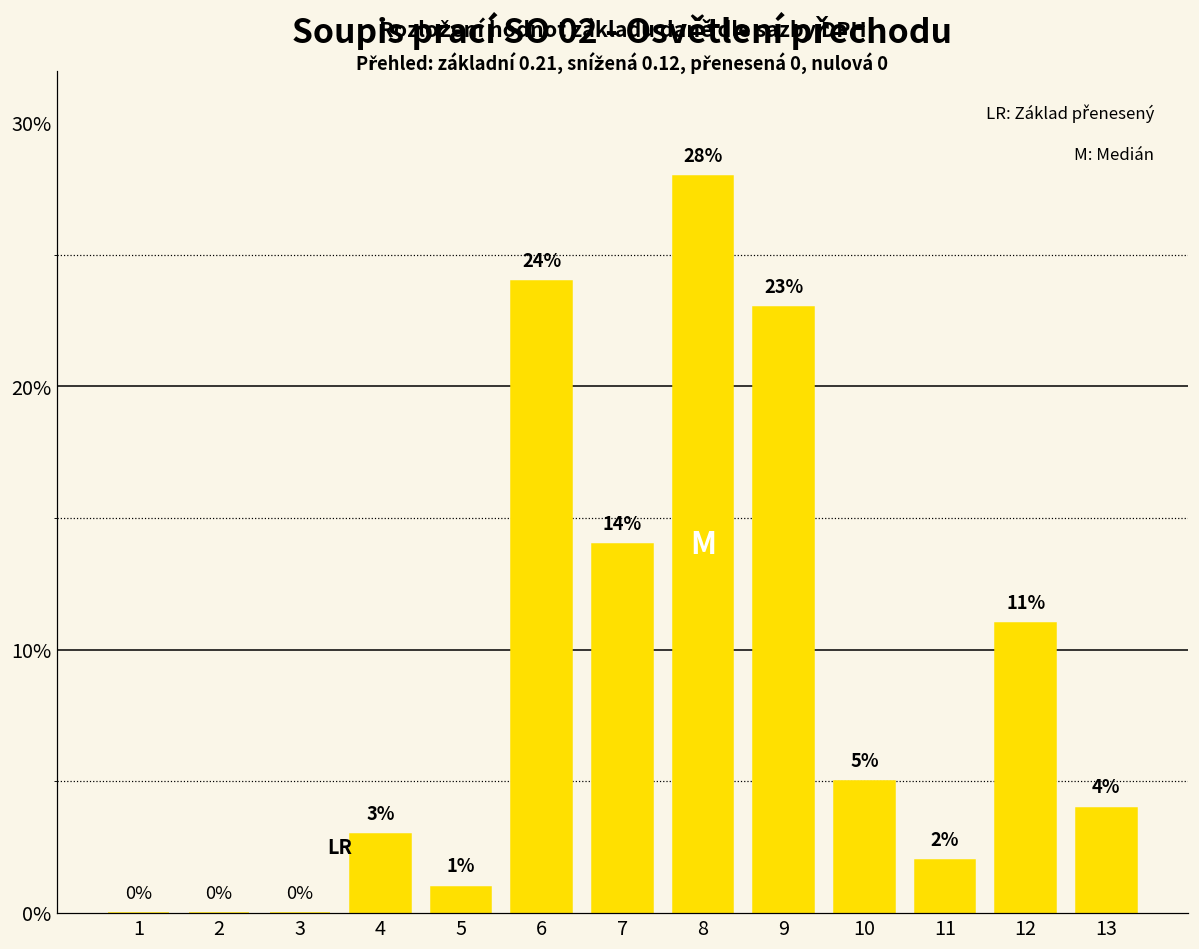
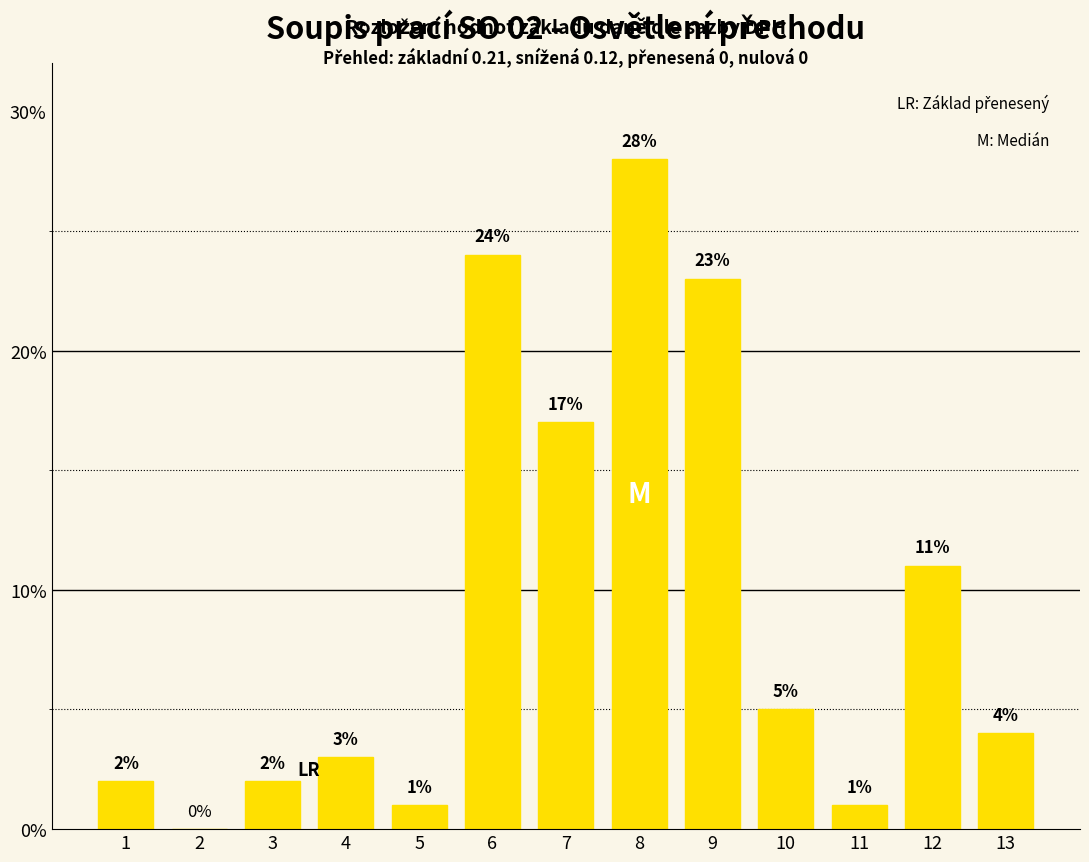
  {
-   "1": "0%",
+   "1": "2%",
    "2": "0%",
-   "3": "0%",
+   "3": "2%",
    "4": "3%",
    "5": "1%",
    "6": "24%",
-   "7": "14%",
+   "7": "17%",
    "8": "28%",
    "9": "23%",
    "10": "5%",
-   "11": "2%",
+   "11": "1%",
    "12": "11%",
    "13": "4%"
  }
